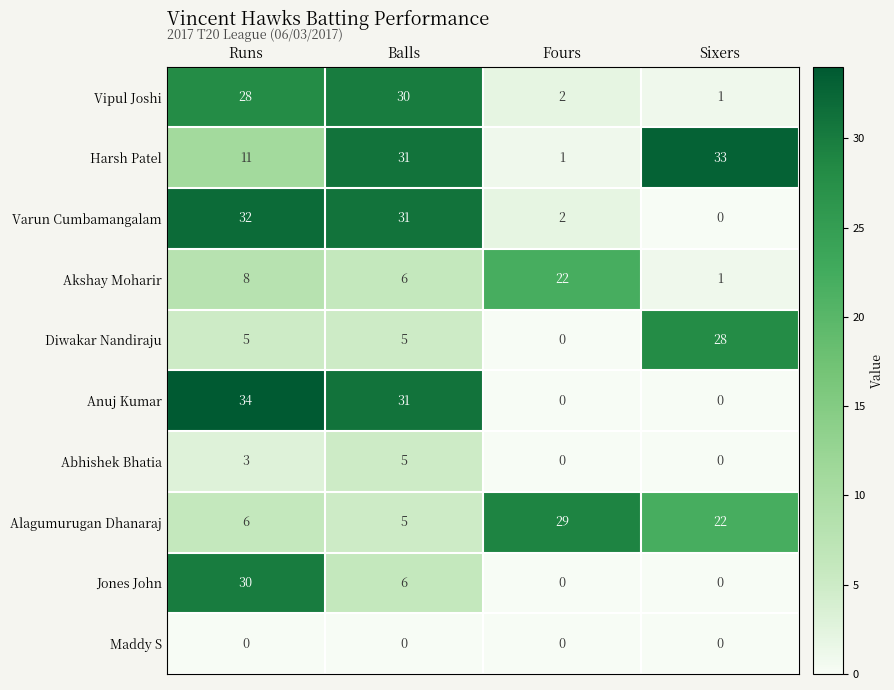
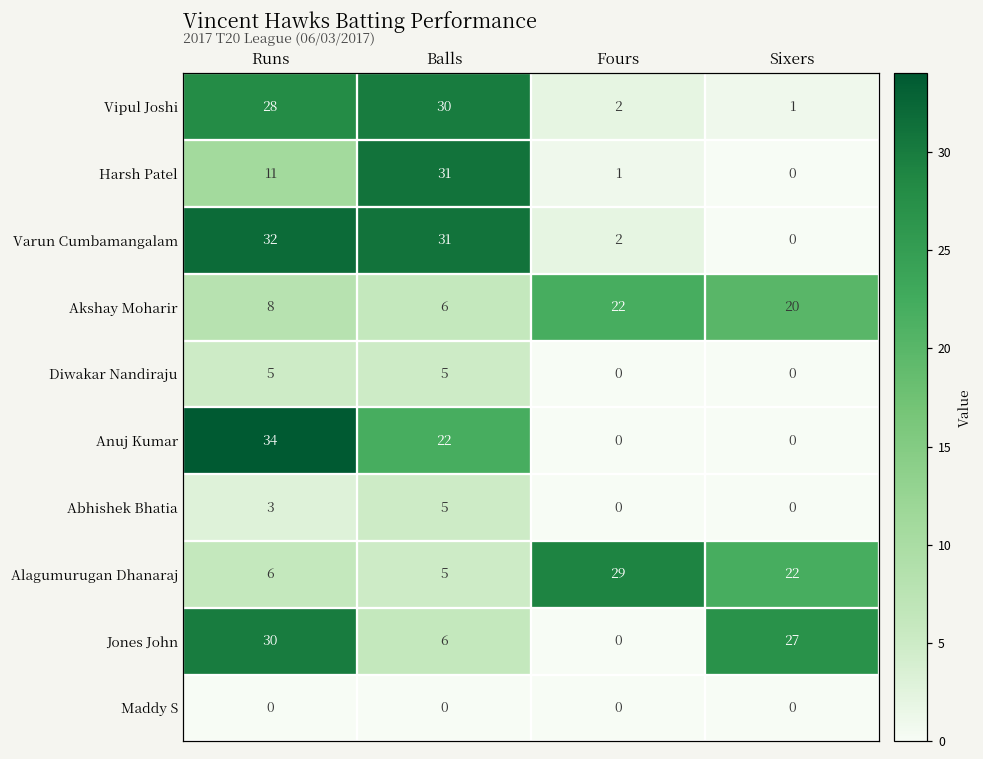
  {
    "Vipul Joshi": {
      "Runs": 28,
      "Balls": 30,
      "Fours": 2,
      "Sixers": 1
    },
    "Harsh Patel": {
      "Runs": 11,
      "Balls": 31,
      "Fours": 1,
-     "Sixers": 33
+     "Sixers": 0
    },
    "Varun Cumbamangalam": {
      "Runs": 32,
      "Balls": 31,
      "Fours": 2,
      "Sixers": 0
    },
    "Akshay Moharir": {
      "Runs": 8,
      "Balls": 6,
      "Fours": 22,
-     "Sixers": 1
+     "Sixers": 20
    },
    "Diwakar Nandiraju": {
      "Runs": 5,
      "Balls": 5,
      "Fours": 0,
-     "Sixers": 28
+     "Sixers": 0
    },
    "Anuj Kumar": {
      "Runs": 34,
-     "Balls": 31,
+     "Balls": 22,
      "Fours": 0,
      "Sixers": 0
    },
    "Abhishek Bhatia": {
      "Runs": 3,
      "Balls": 5,
      "Fours": 0,
      "Sixers": 0
    },
    "Alagumurugan Dhanaraj": {
      "Runs": 6,
      "Balls": 5,
      "Fours": 29,
      "Sixers": 22
    },
    "Jones John": {
      "Runs": 30,
      "Balls": 6,
      "Fours": 0,
-     "Sixers": 0
+     "Sixers": 27
    },
    "Maddy S": {
      "Runs": 0,
      "Balls": 0,
      "Fours": 0,
      "Sixers": 0
    }
  }
